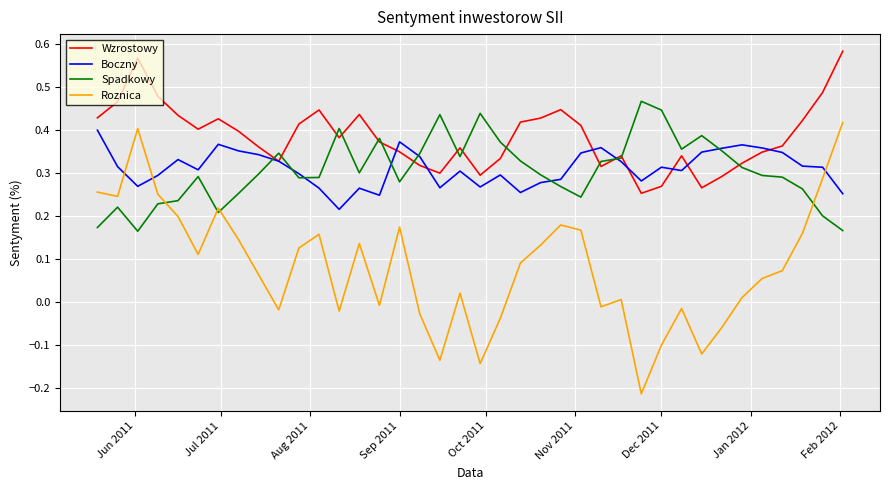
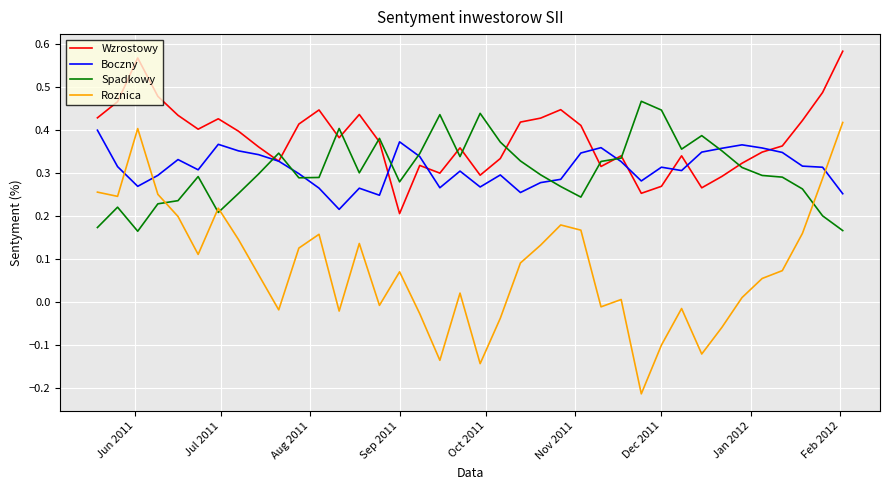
  {
    "Wzrostowy": {
-     "Sep 2011": 0.35,
+     "Sep 2011": 0.21,
      "Dec 2011": 0.27
    },
    "Boczny": {
      "Sep 2011": 0.37,
      "Dec 2011": 0.31
    },
    "Spadkowy": {
      "Sep 2011": 0.28,
      "Dec 2011": 0.45
    },
    "Roznica": {
-     "Sep 2011": 0.17,
+     "Sep 2011": 0.07,
      "Dec 2011": -0.10
    }
  }
